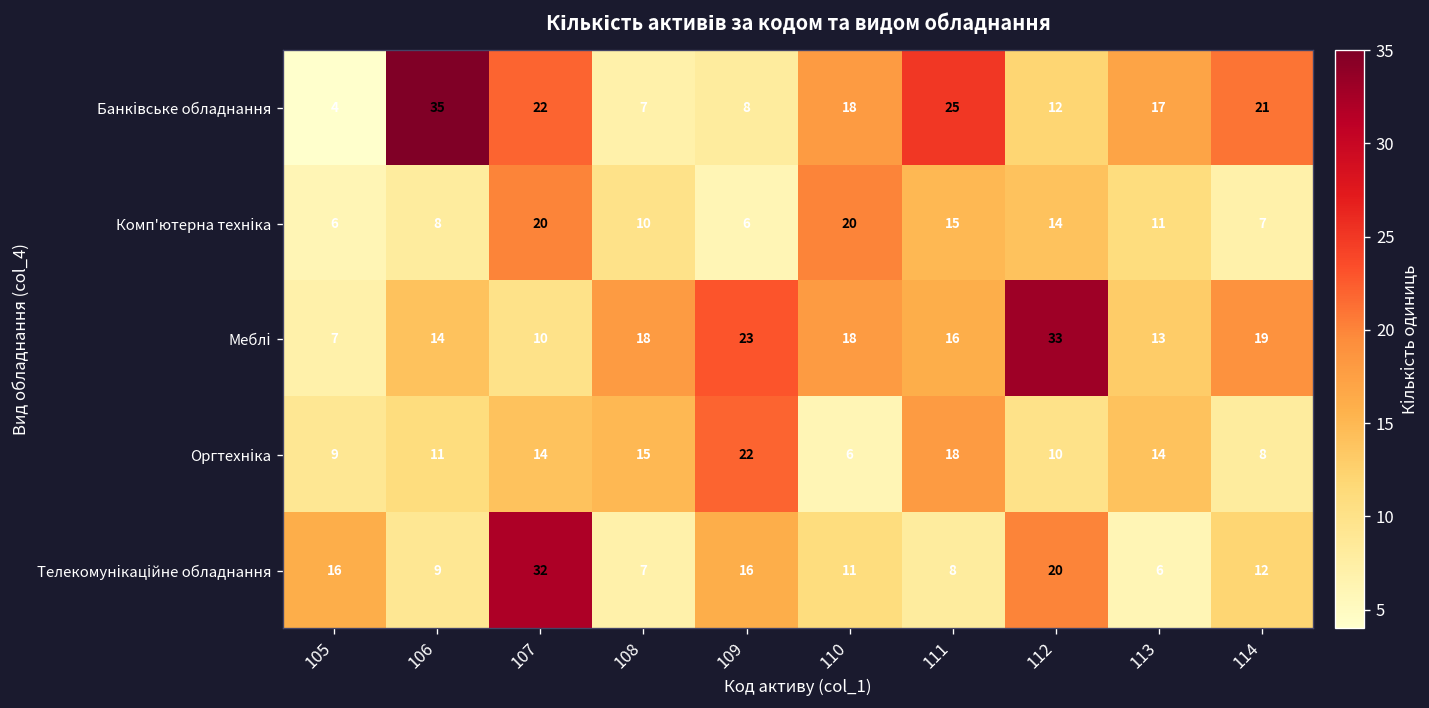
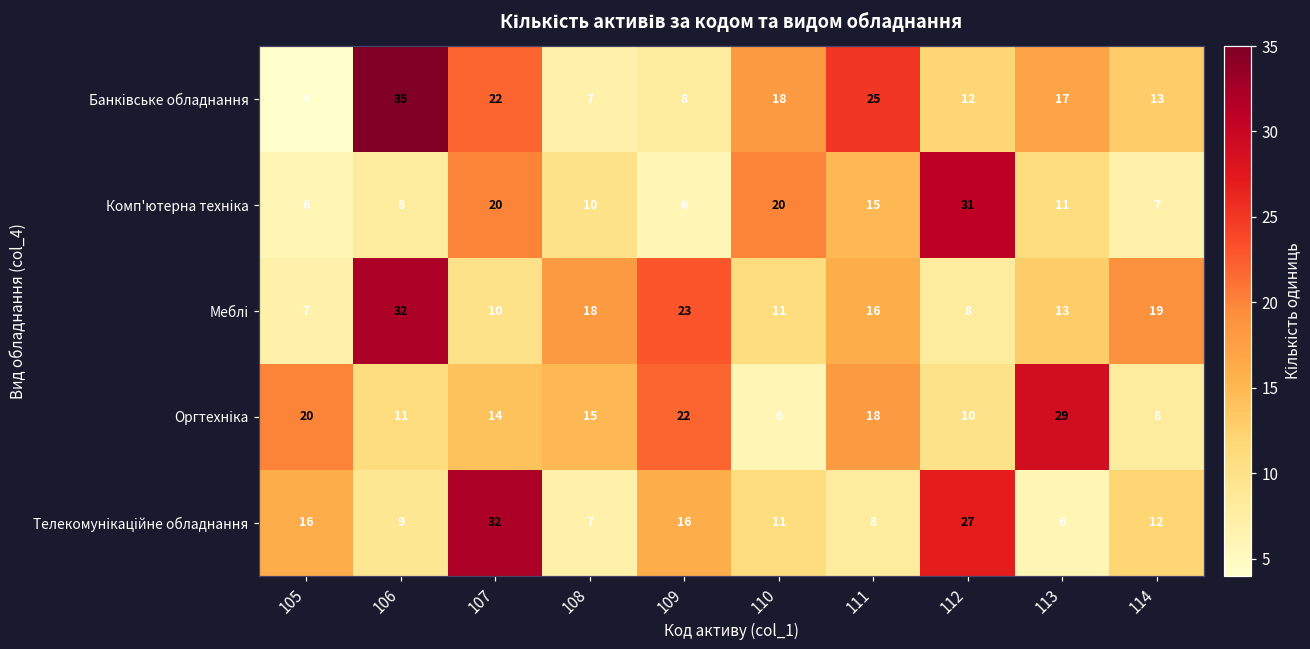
  {
    "Банківське обладнання": {
      "105": 4,
      "106": 35,
      "107": 22,
      "108": 7,
      "109": 8,
      "110": 18,
      "111": 25,
      "112": 12,
      "113": 17,
-     "114": 21
+     "114": 13
    },
    "Комп'ютерна техніка": {
      "105": 6,
      "106": 8,
      "107": 20,
      "108": 10,
      "109": 6,
      "110": 20,
      "111": 15,
-     "112": 14,
+     "112": 31,
      "113": 11,
      "114": 7
    },
    "Меблі": {
      "105": 7,
-     "106": 14,
+     "106": 32,
      "107": 10,
      "108": 18,
      "109": 23,
-     "110": 18,
+     "110": 11,
      "111": 16,
-     "112": 33,
+     "112": 8,
      "113": 13,
      "114": 19
    },
    "Оргтехніка": {
-     "105": 9,
+     "105": 20,
      "106": 11,
      "107": 14,
      "108": 15,
      "109": 22,
      "110": 6,
      "111": 18,
      "112": 10,
-     "113": 14,
+     "113": 29,
      "114": 8
    },
    "Телекомунікаційне обладнання": {
      "105": 16,
      "106": 9,
      "107": 32,
      "108": 7,
      "109": 16,
      "110": 11,
      "111": 8,
-     "112": 20,
+     "112": 27,
      "113": 6,
      "114": 12
    }
  }
